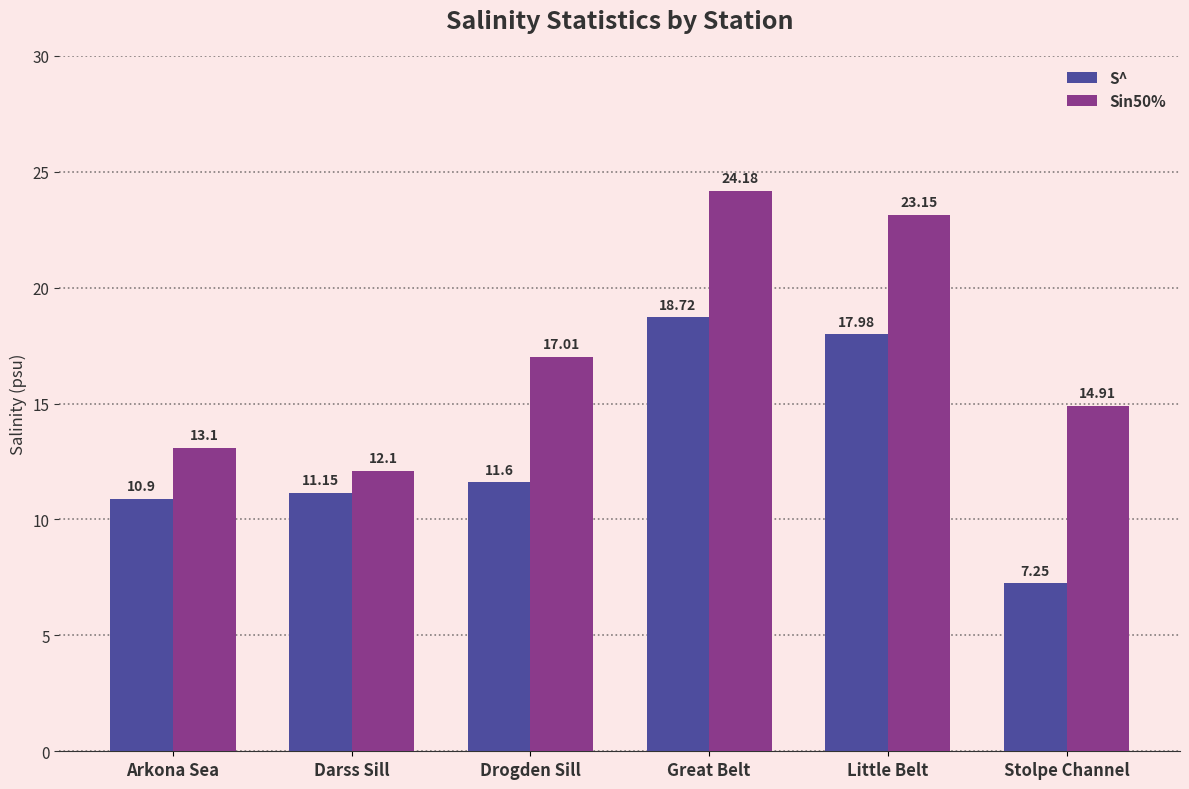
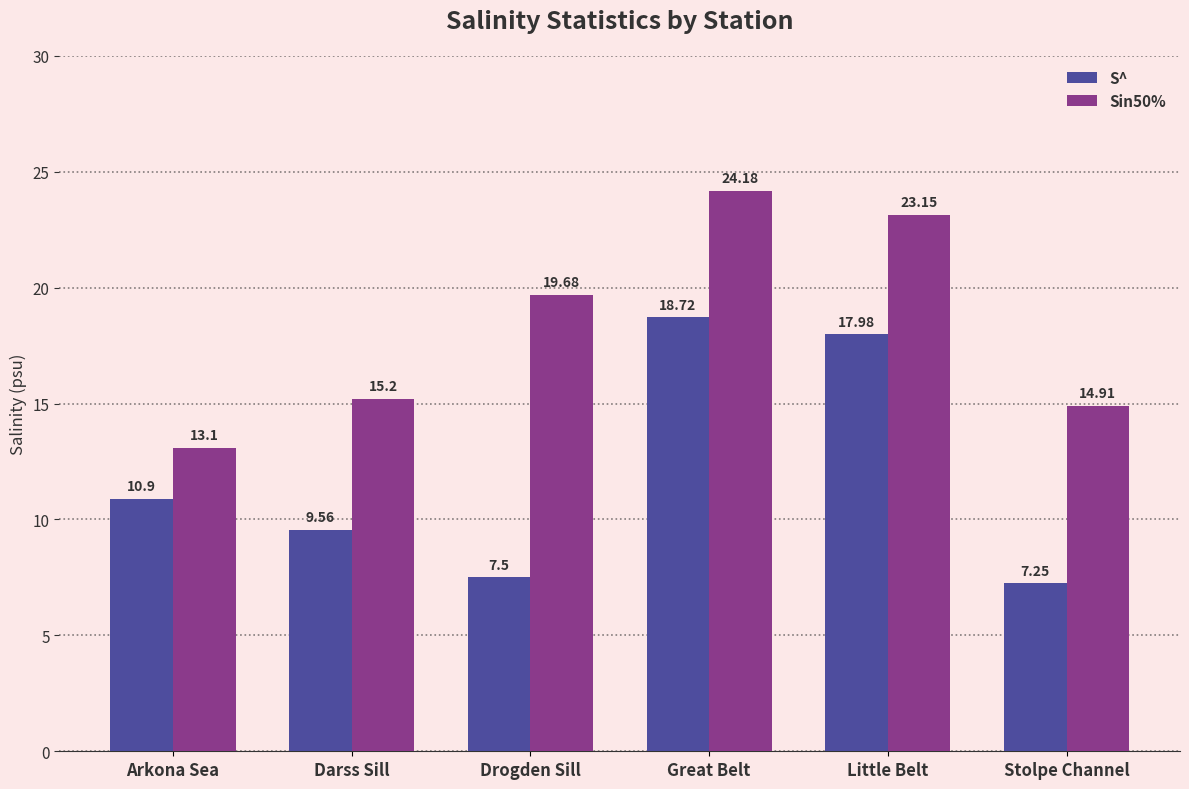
  {
    "S^": {
      "Arkona Sea": 10.9,
-     "Darss Sill": 11.15,
-     "Drogden Sill": 11.6,
+     "Darss Sill": 9.56,
+     "Drogden Sill": 7.5,
      "Great Belt": 18.72,
      "Little Belt": 17.98,
      "Stolpe Channel": 7.25
    },
    "Sin50%": {
      "Arkona Sea": 13.1,
-     "Darss Sill": 12.1,
-     "Drogden Sill": 17.01,
+     "Darss Sill": 15.2,
+     "Drogden Sill": 19.68,
      "Great Belt": 24.18,
      "Little Belt": 23.15,
      "Stolpe Channel": 14.91
    }
  }
